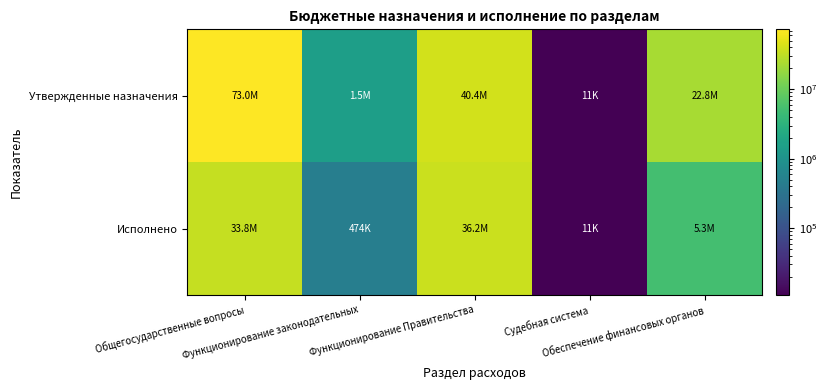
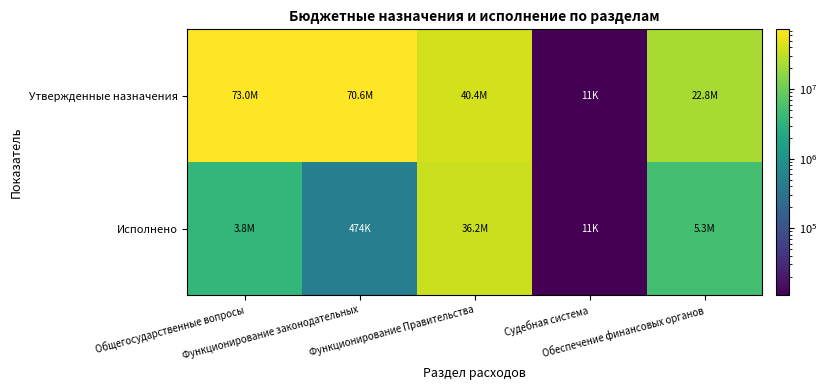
  {
    "Утвержденные назначения": {
      "Общегосударственные вопросы": "73.0M",
-     "Функционирование законодательных": "1.5M",
+     "Функционирование законодательных": "70.6M",
      "Функционирование Правительства": "40.4M",
      "Судебная система": "11K",
      "Обеспечение финансовых органов": "22.8M"
    },
    "Исполнено": {
-     "Общегосударственные вопросы": "33.8M",
+     "Общегосударственные вопросы": "3.8M",
      "Функционирование законодательных": "474K",
      "Функционирование Правительства": "36.2M",
      "Судебная система": "11K",
      "Обеспечение финансовых органов": "5.3M"
    }
  }
